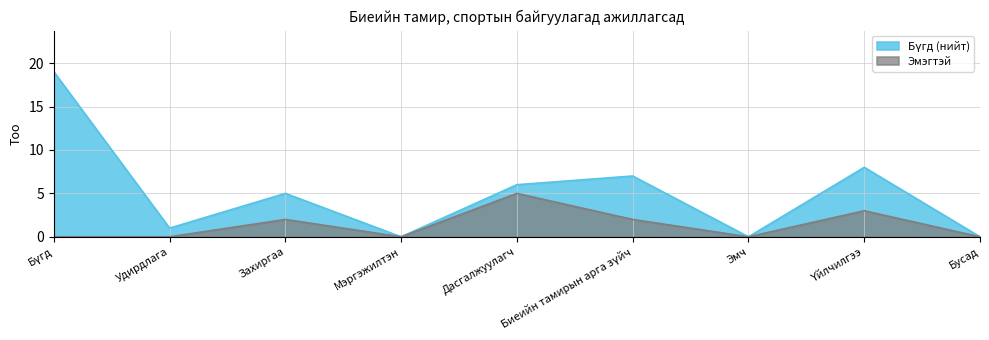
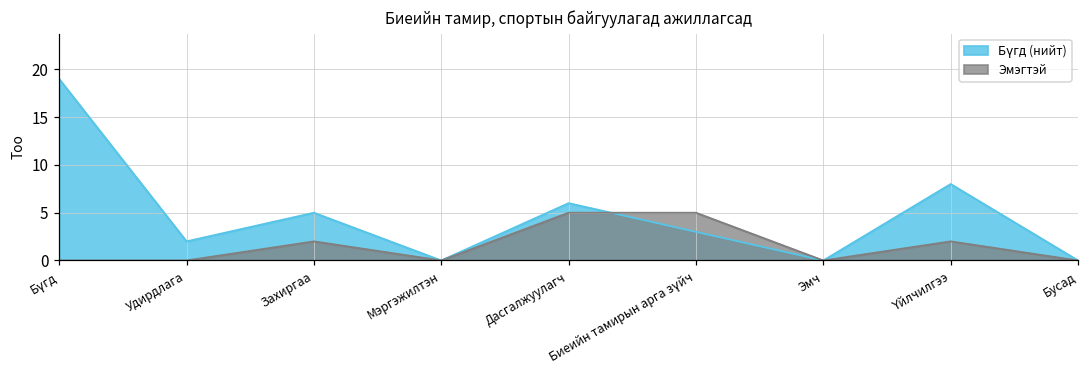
  {
    "Бүгд (нийт)": {
      "Бүгд": 19,
-     "Удирдлага": 1,
+     "Удирдлага": 2,
      "Захиргаа": 5,
      "Дасгалжуулагч": 6,
-     "Биеийн тамирын арга зүйч": 7,
+     "Биеийн тамирын арга зүйч": 3,
      "Үйлчилгээ": 8
    },
    "Эмэгтэй": {
      "Бүгд": 0,
      "Удирдлага": 0,
      "Захиргаа": 2,
      "Дасгалжуулагч": 5,
-     "Биеийн тамирын арга зүйч": 2,
-     "Үйлчилгээ": 3
+     "Биеийн тамирын арга зүйч": 5,
+     "Үйлчилгээ": 2
    }
  }
